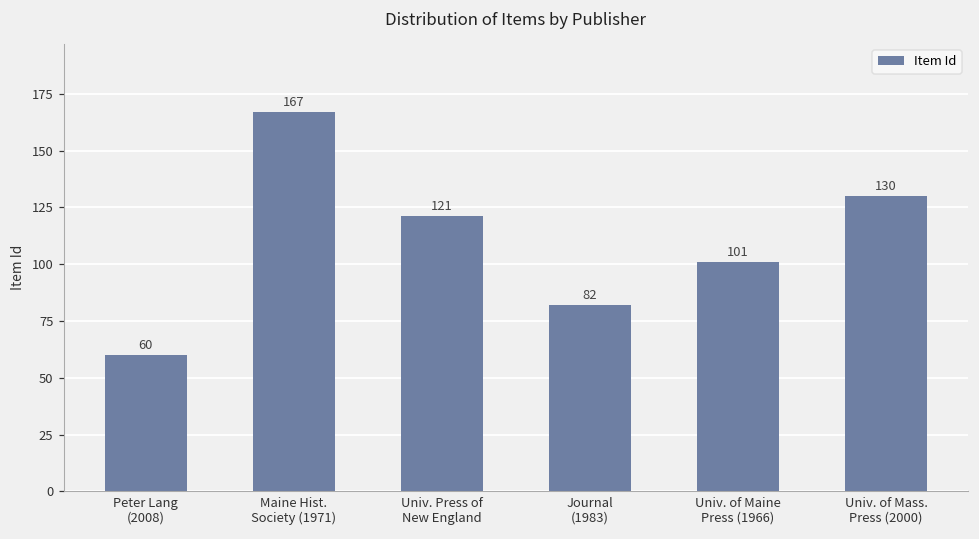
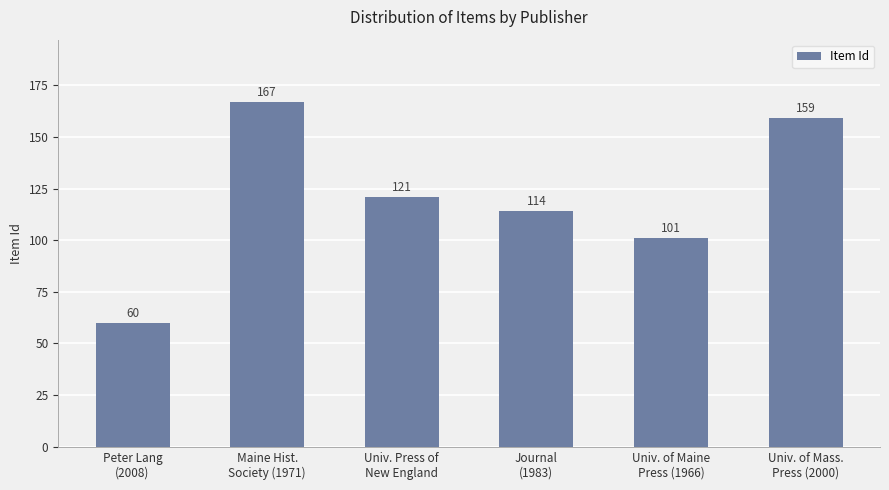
  {
    "Peter Lang (2008)": 60,
    "Maine Hist. Society (1971)": 167,
    "Univ. Press of New England": 121,
-   "Journal (1983)": 82,
+   "Journal (1983)": 114,
    "Univ. of Maine Press (1966)": 101,
-   "Univ. of Mass. Press (2000)": 130
+   "Univ. of Mass. Press (2000)": 159
  }
